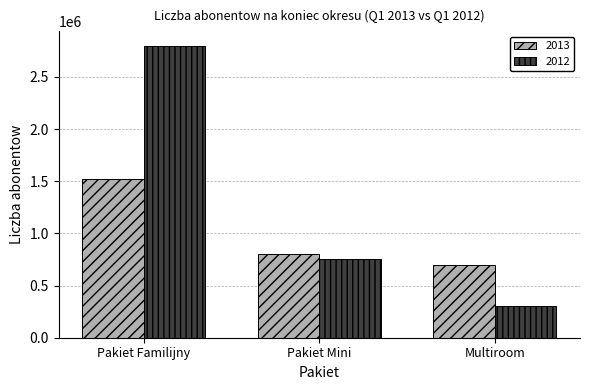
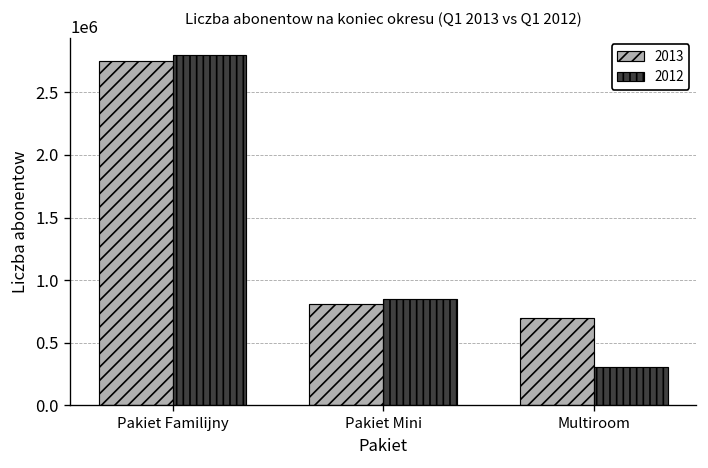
  {
    "2013": {
-     "Pakiet Familijny": 1520000,
+     "Pakiet Familijny": 2750000,
      "Pakiet Mini": 810000,
      "Multiroom": 700000
    },
    "2012": {
      "Pakiet Familijny": 2800000,
-     "Pakiet Mini": 760000,
+     "Pakiet Mini": 850000,
      "Multiroom": 310000
    }
  }
